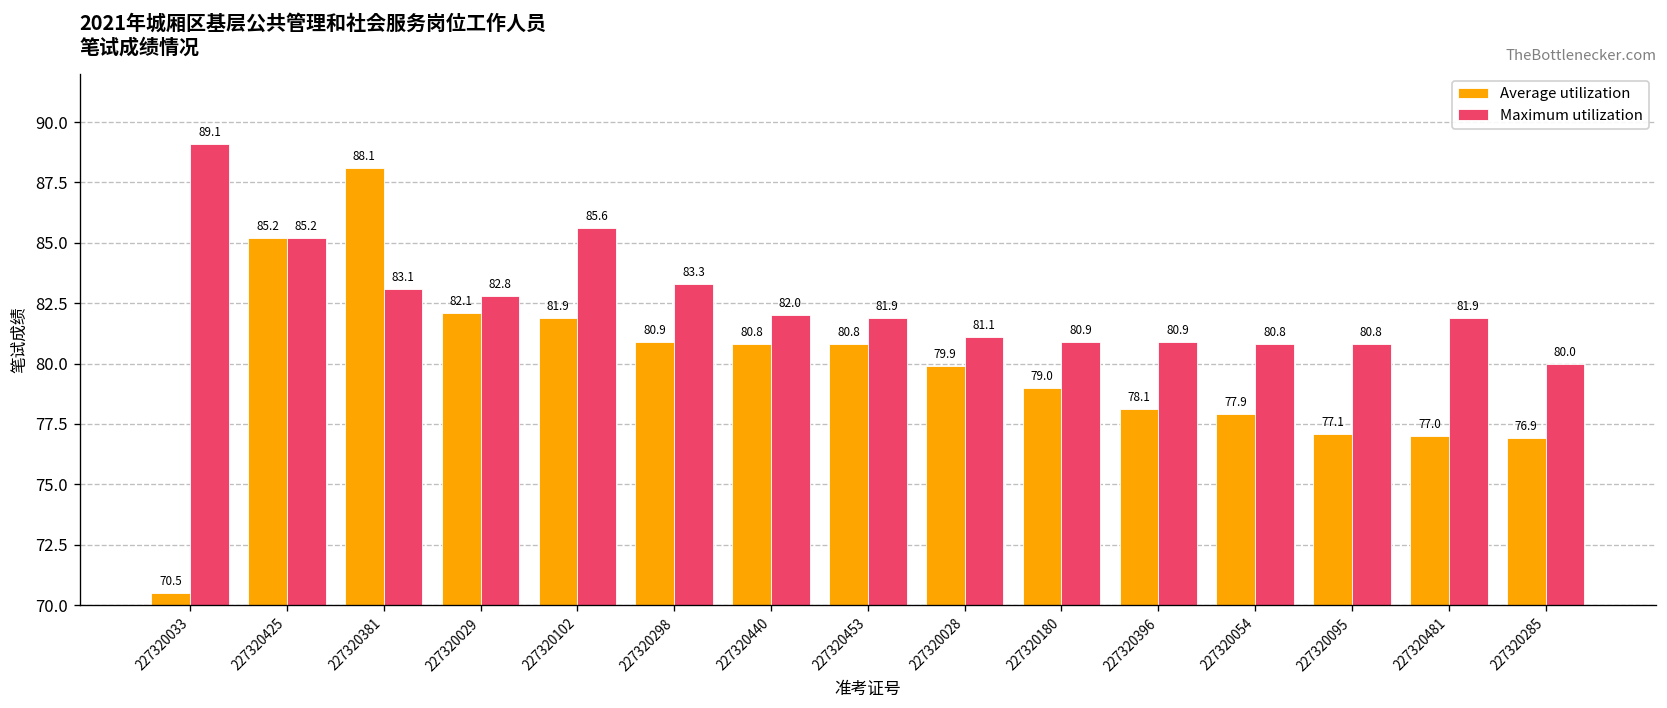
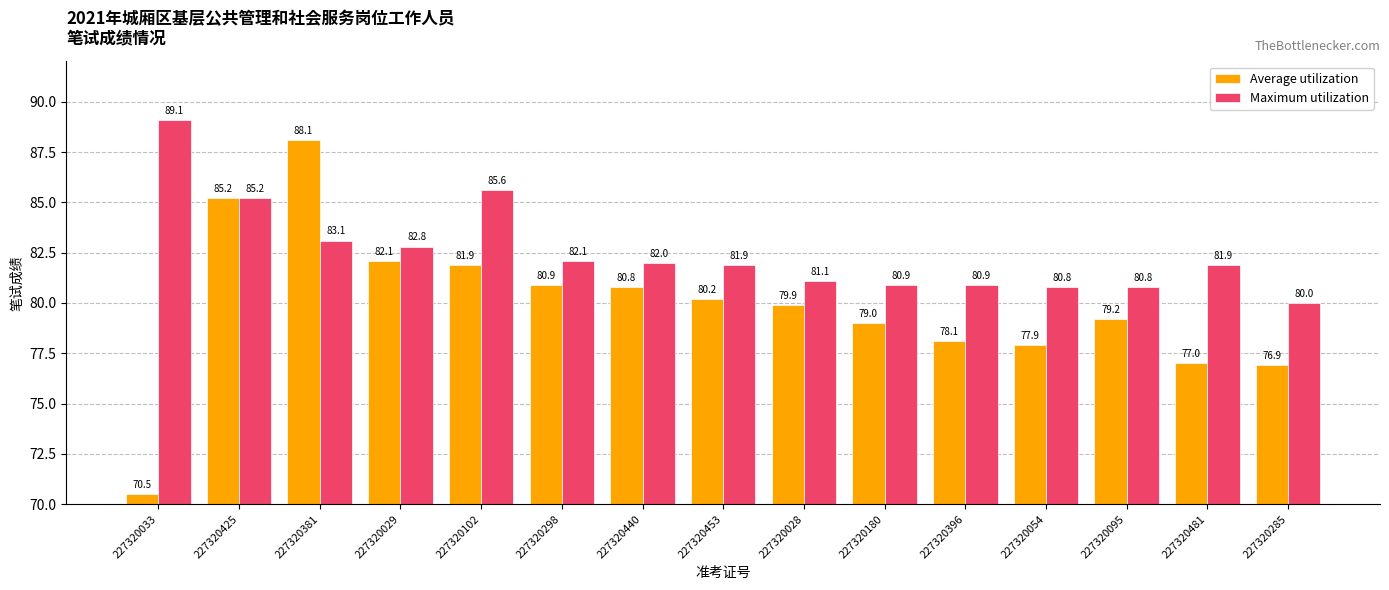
  {
    "Average utilization": {
      "227320033": 70.5,
      "227320425": 85.2,
      "227320381": 88.1,
      "227320029": 82.1,
      "227320102": 81.9,
      "227320298": 80.9,
      "227320440": 80.8,
-     "227320453": 80.8,
+     "227320453": 80.2,
      "227320028": 79.9,
      "227320180": 79.0,
      "227320396": 78.1,
      "227320054": 77.9,
-     "227320095": 77.1,
+     "227320095": 79.2,
      "227320481": 77.0,
      "227320285": 76.9
    },
    "Maximum utilization": {
      "227320033": 89.1,
      "227320425": 85.2,
      "227320381": 83.1,
      "227320029": 82.8,
      "227320102": 85.6,
-     "227320298": 83.3,
+     "227320298": 82.1,
      "227320440": 82.0,
      "227320453": 81.9,
      "227320028": 81.1,
      "227320180": 80.9,
      "227320396": 80.9,
      "227320054": 80.8,
      "227320095": 80.8,
      "227320481": 81.9,
      "227320285": 80.0
    }
  }
